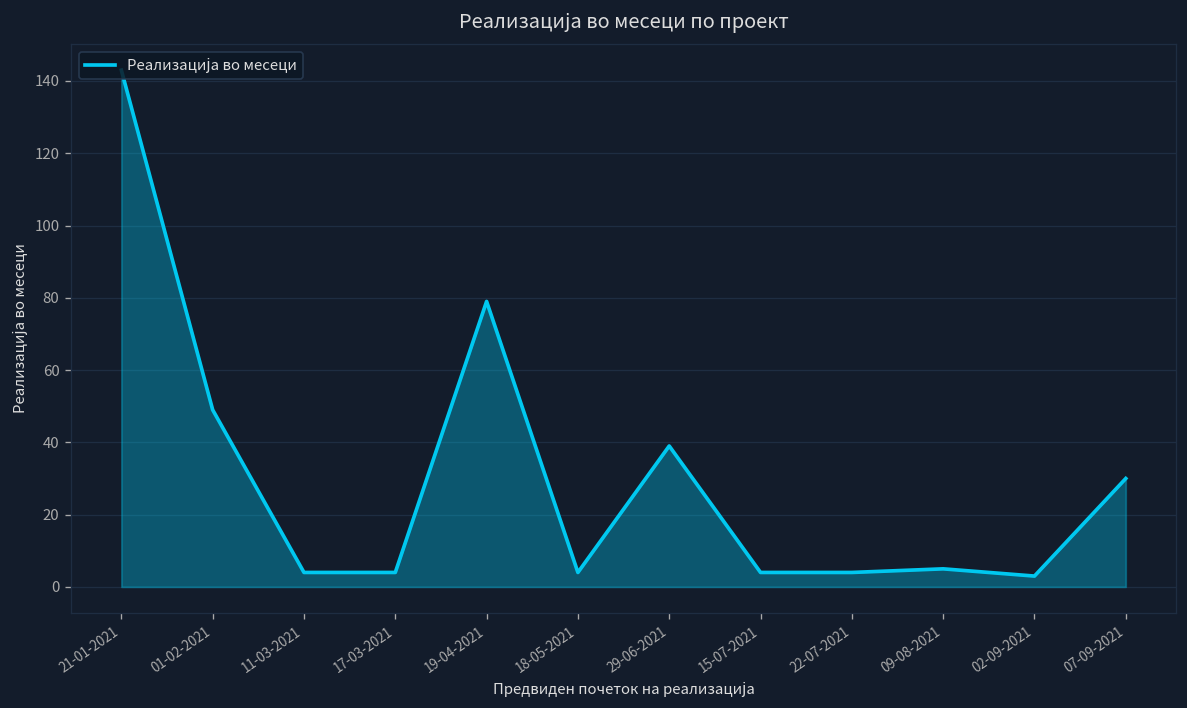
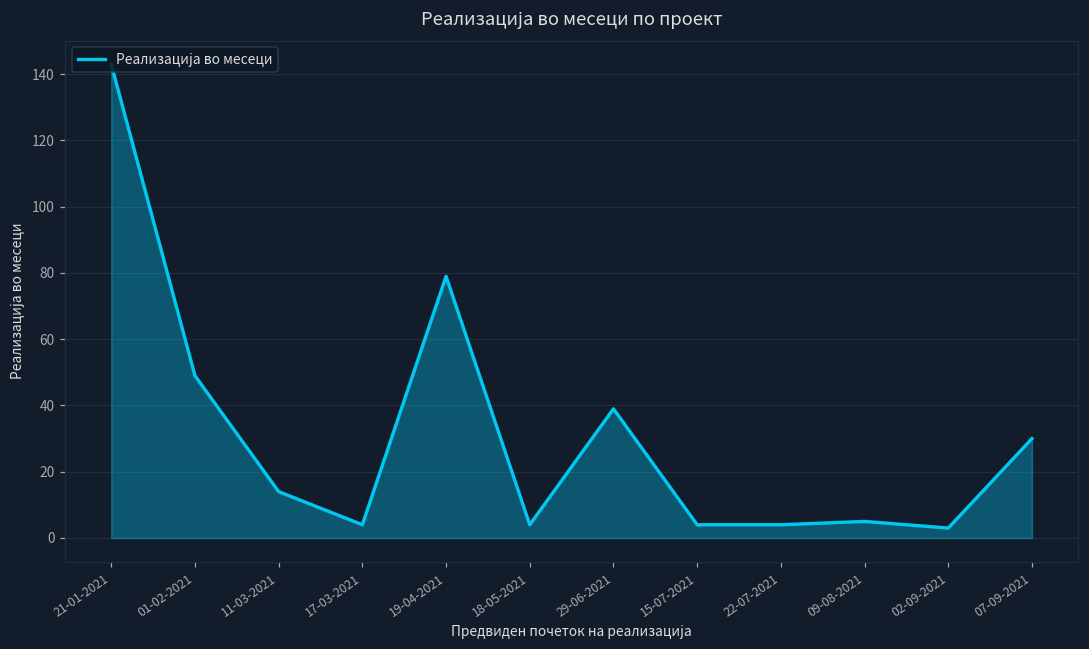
  {
    "01-02-2021": 49,
-   "11-03-2021": 4,
+   "11-03-2021": 14,
    "17-03-2021": 4,
    "19-04-2021": 79,
    "18-05-2021": 4,
    "29-06-2021": 39,
    "15-07-2021": 4,
    "22-07-2021": 4,
    "09-08-2021": 5,
    "02-09-2021": 3,
    "07-09-2021": 30
  }
